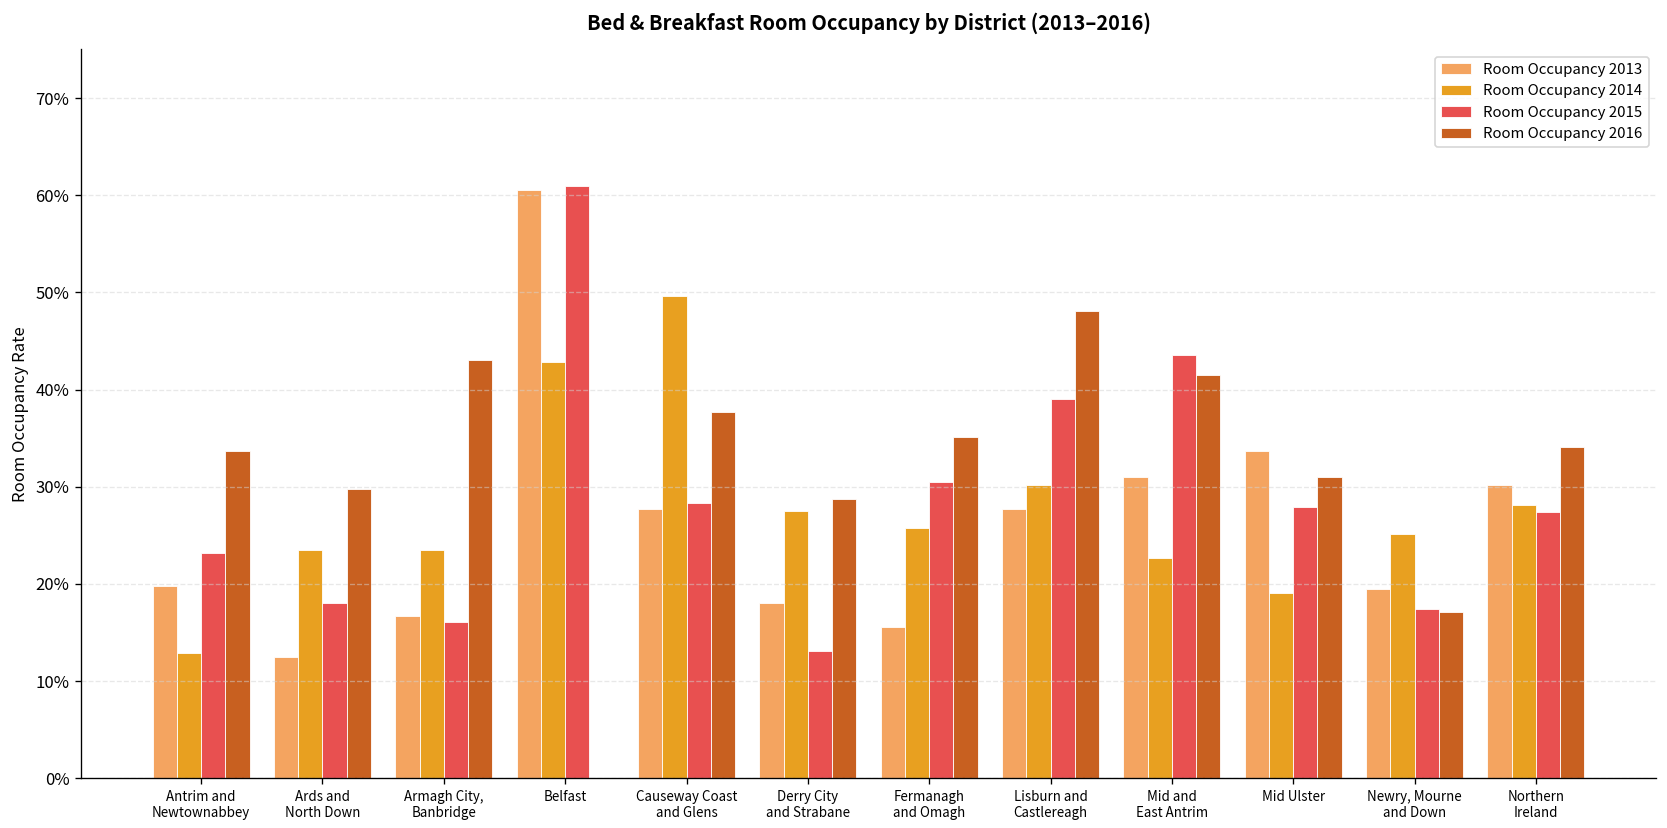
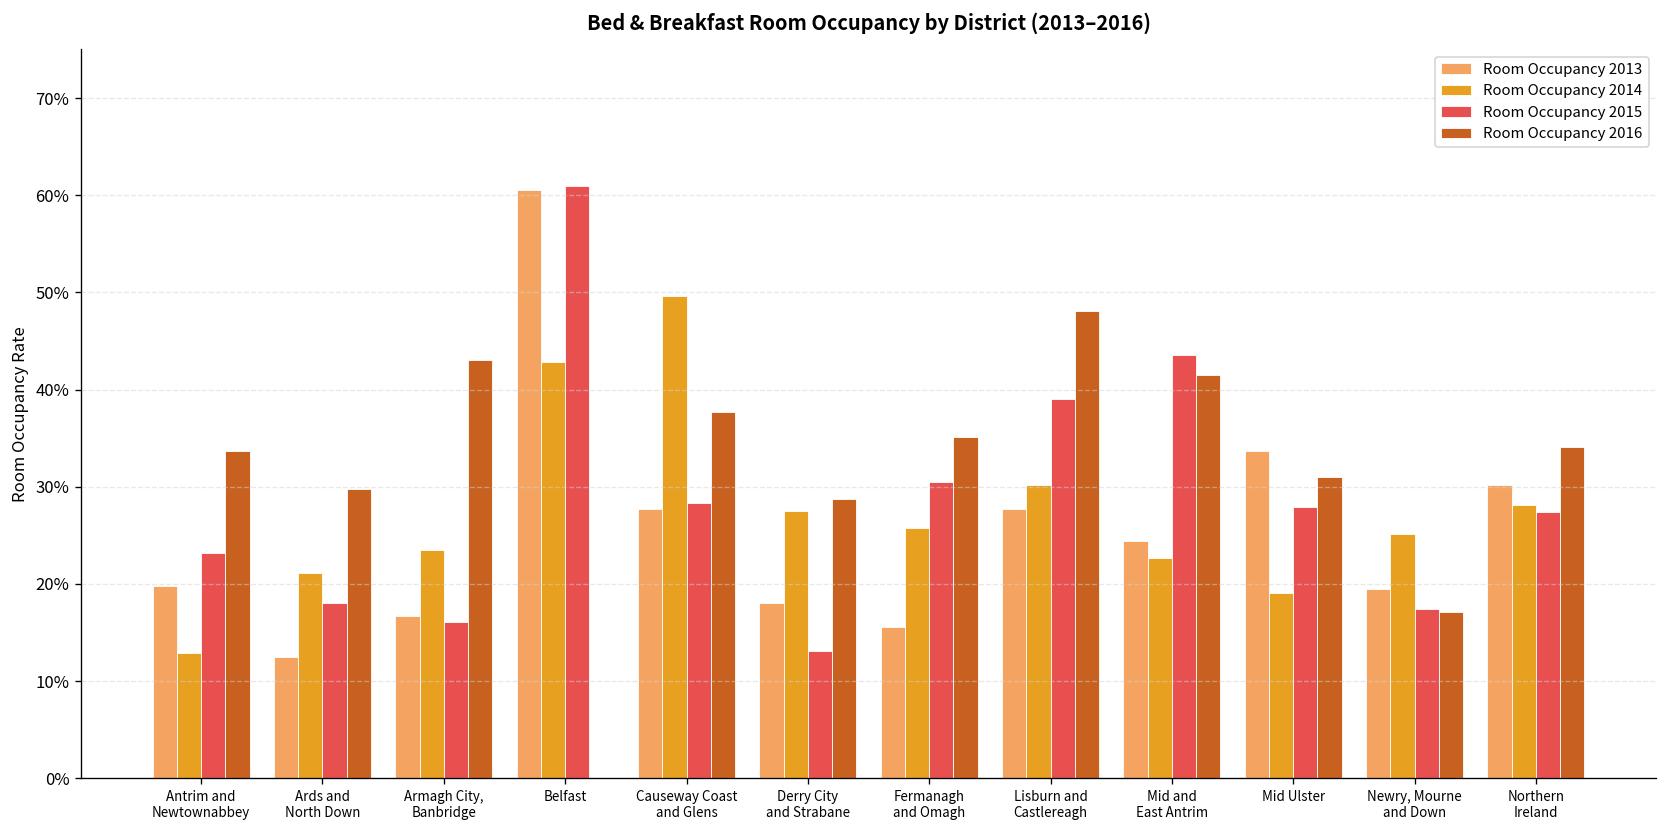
  {
    "Room Occupancy 2013": {
      "Antrim and Newtownabbey": "20%",
      "Ards and North Down": "13%",
      "Armagh City, Banbridge": "17%",
      "Belfast": "61%",
      "Causeway Coast and Glens": "28%",
      "Derry City and Strabane": "18%",
      "Fermanagh and Omagh": "16%",
      "Lisburn and Castlereagh": "28%",
-     "Mid and East Antrim": "31%",
+     "Mid and East Antrim": "24%",
      "Mid Ulster": "34%",
      "Newry, Mourne and Down": "20%",
      "Northern Ireland": "30%"
    },
    "Room Occupancy 2014": {
      "Antrim and Newtownabbey": "13%",
-     "Ards and North Down": "24%",
+     "Ards and North Down": "21%",
      "Armagh City, Banbridge": "23%",
      "Belfast": "43%",
      "Causeway Coast and Glens": "50%",
      "Derry City and Strabane": "28%",
      "Fermanagh and Omagh": "26%",
      "Lisburn and Castlereagh": "30%",
      "Mid and East Antrim": "23%",
      "Mid Ulster": "19%",
      "Newry, Mourne and Down": "25%",
      "Northern Ireland": "28%"
    }
  }
